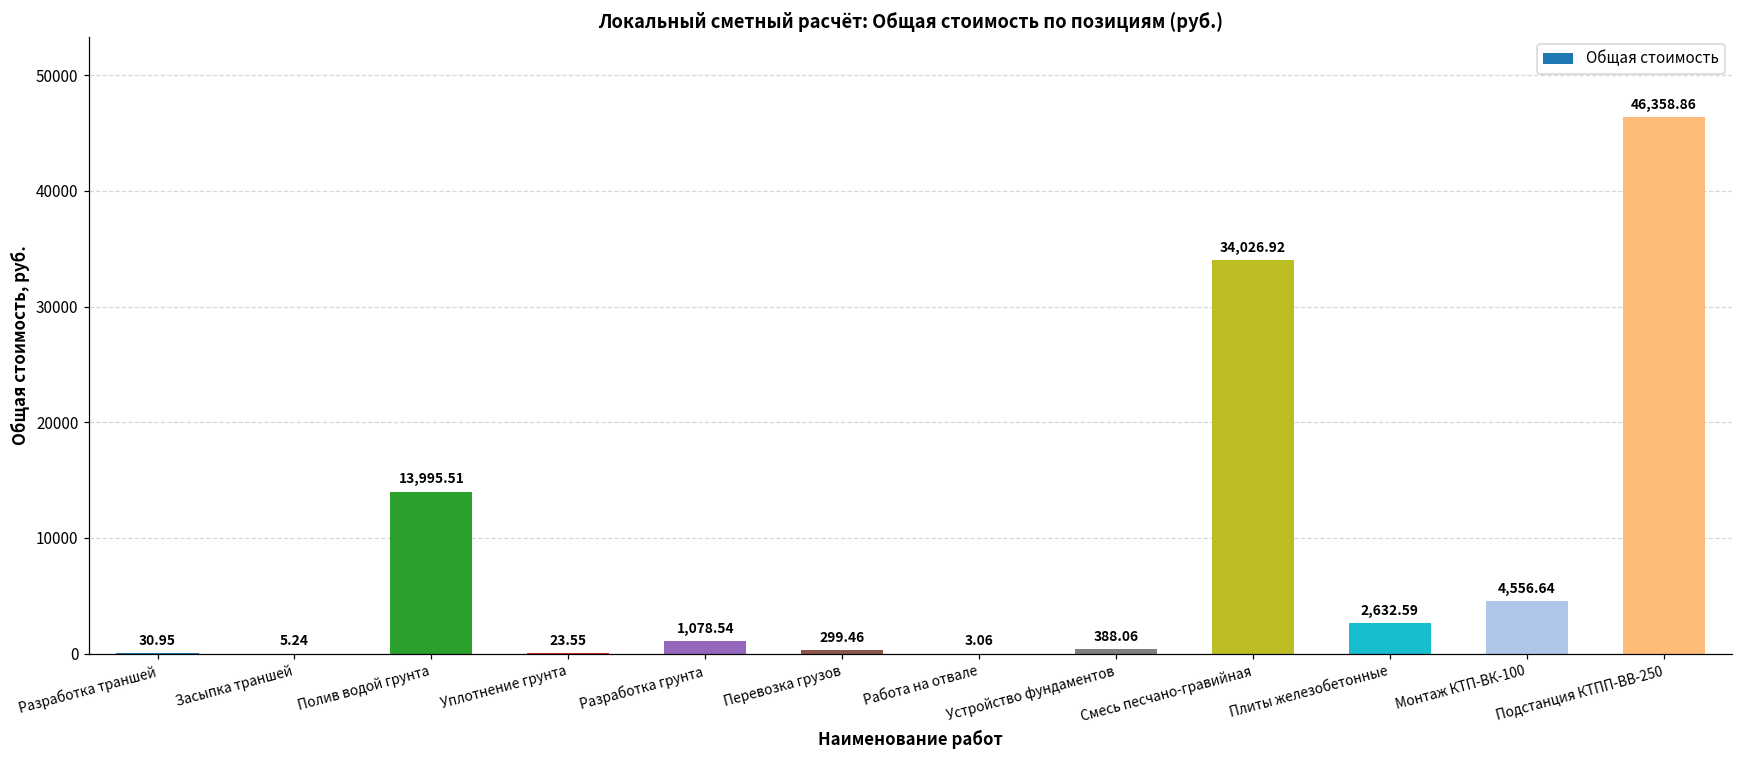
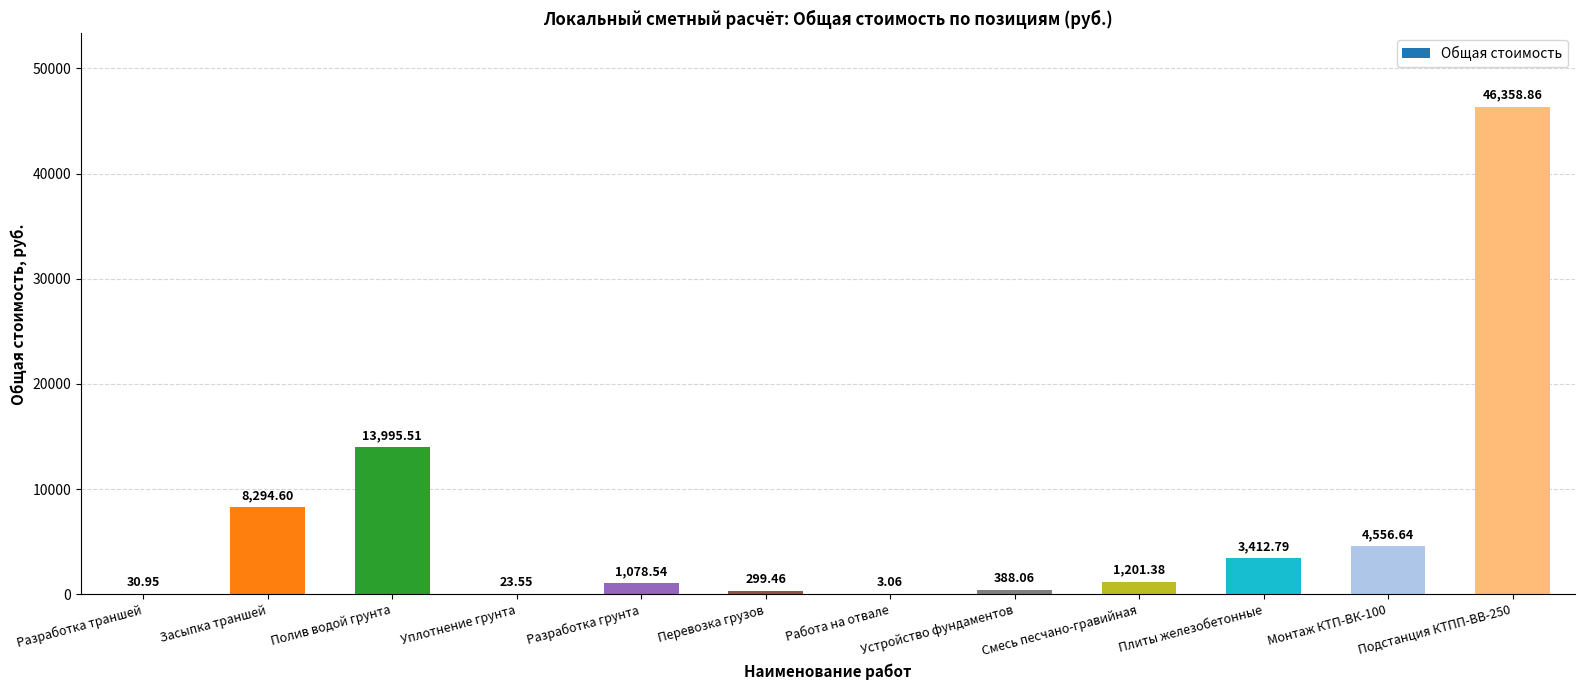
  {
    "Разработка траншей": "30.95",
-   "Засыпка траншей": "5.24",
+   "Засыпка траншей": "8,294.60",
    "Полив водой грунта": "13,995.51",
    "Уплотнение грунта": "23.55",
    "Разработка грунта": "1,078.54",
    "Перевозка грузов": "299.46",
    "Работа на отвале": "3.06",
    "Устройство фундаментов": "388.06",
-   "Смесь песчано-гравийная": "34,026.92",
-   "Плиты железобетонные": "2,632.59",
+   "Смесь песчано-гравийная": "1,201.38",
+   "Плиты железобетонные": "3,412.79",
    "Монтаж КТП-ВК-100": "4,556.64",
    "Подстанция КТПП-ВВ-250": "46,358.86"
  }
